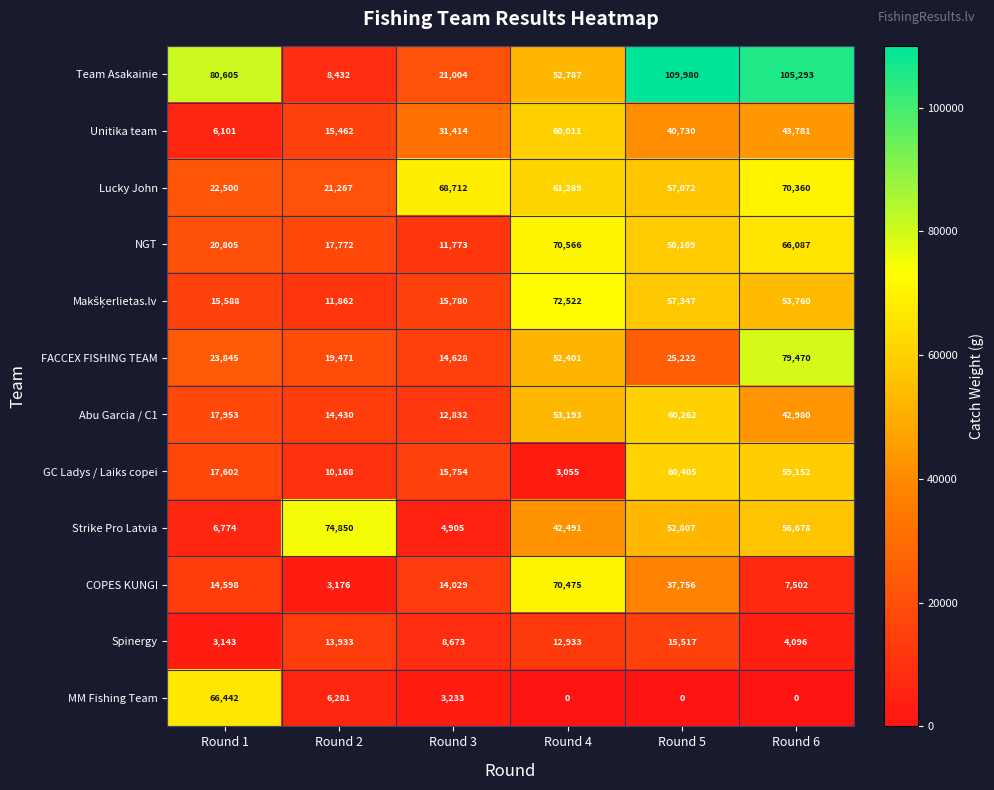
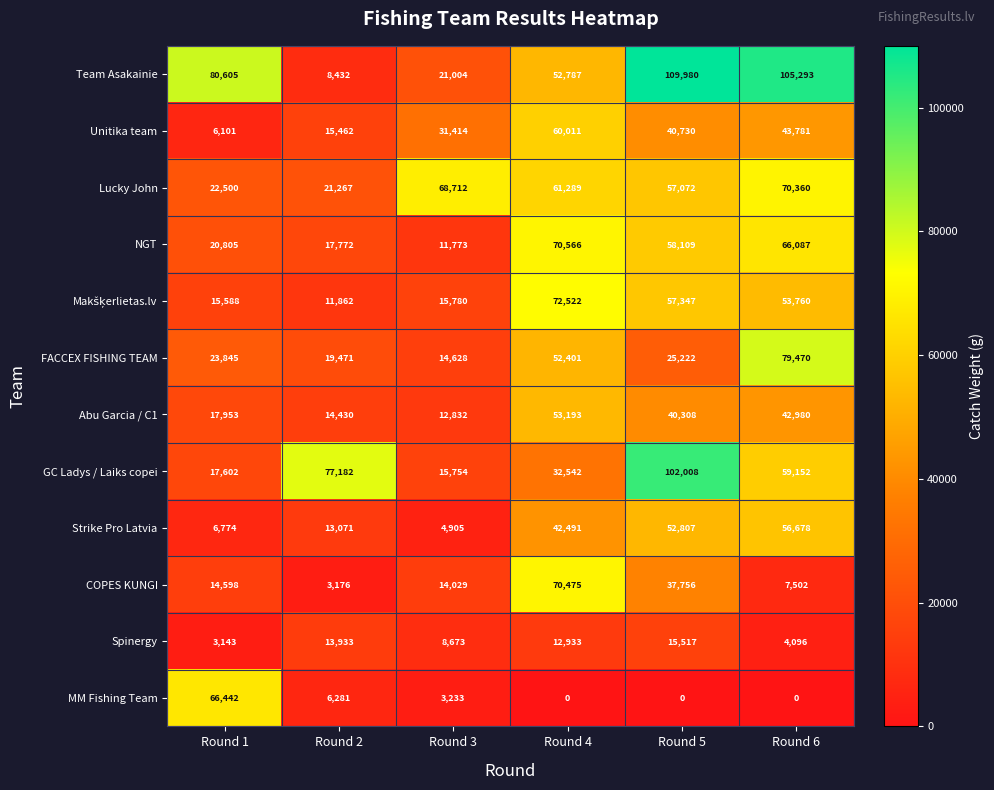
  {
    "Team Asakainie": {
      "Round 1": "80,605",
      "Round 2": "8,432",
      "Round 3": "21,004",
      "Round 4": "52,787",
      "Round 5": "109,980",
      "Round 6": "105,293"
    },
    "Unitika team": {
      "Round 1": "6,101",
      "Round 2": "15,462",
      "Round 3": "31,414",
      "Round 4": "60,011",
      "Round 5": "40,730",
      "Round 6": "43,781"
    },
    "Lucky John": {
      "Round 1": "22,500",
      "Round 2": "21,267",
      "Round 3": "68,712",
      "Round 4": "61,289",
      "Round 5": "57,072",
      "Round 6": "70,360"
    },
    "NGT": {
      "Round 1": "20,805",
      "Round 2": "17,772",
      "Round 3": "11,773",
      "Round 4": "70,566",
      "Round 5": "58,109",
      "Round 6": "66,087"
    },
    "Makšķerlietas.lv": {
      "Round 1": "15,588",
      "Round 2": "11,862",
      "Round 3": "15,780",
      "Round 4": "72,522",
      "Round 5": "57,347",
      "Round 6": "53,760"
    },
    "FACCEX FISHING TEAM": {
      "Round 1": "23,845",
      "Round 2": "19,471",
      "Round 3": "14,628",
      "Round 4": "52,401",
      "Round 5": "25,222",
      "Round 6": "79,470"
    },
    "Abu Garcia / C1": {
      "Round 1": "17,953",
      "Round 2": "14,430",
      "Round 3": "12,832",
      "Round 4": "53,193",
-     "Round 5": "60,262",
+     "Round 5": "40,308",
      "Round 6": "42,980"
    },
    "GC Ladys / Laiks copei": {
      "Round 1": "17,602",
-     "Round 2": "10,168",
+     "Round 2": "77,182",
      "Round 3": "15,754",
-     "Round 4": "3,055",
-     "Round 5": "60,405",
+     "Round 4": "32,542",
+     "Round 5": "102,008",
      "Round 6": "59,152"
    },
    "Strike Pro Latvia": {
      "Round 1": "6,774",
-     "Round 2": "74,850",
+     "Round 2": "13,071",
      "Round 3": "4,905",
      "Round 4": "42,491",
      "Round 5": "52,807",
      "Round 6": "56,678"
    },
    "COPES KUNGI": {
      "Round 1": "14,598",
      "Round 2": "3,176",
      "Round 3": "14,029",
      "Round 4": "70,475",
      "Round 5": "37,756",
      "Round 6": "7,502"
    },
    "Spinergy": {
      "Round 1": "3,143",
      "Round 2": "13,933",
      "Round 3": "8,673",
      "Round 4": "12,933",
      "Round 5": "15,517",
      "Round 6": "4,096"
    },
    "MM Fishing Team": {
      "Round 1": "66,442",
      "Round 2": "6,281",
      "Round 3": "3,233",
      "Round 4": "0",
      "Round 5": "0",
      "Round 6": "0"
    }
  }
